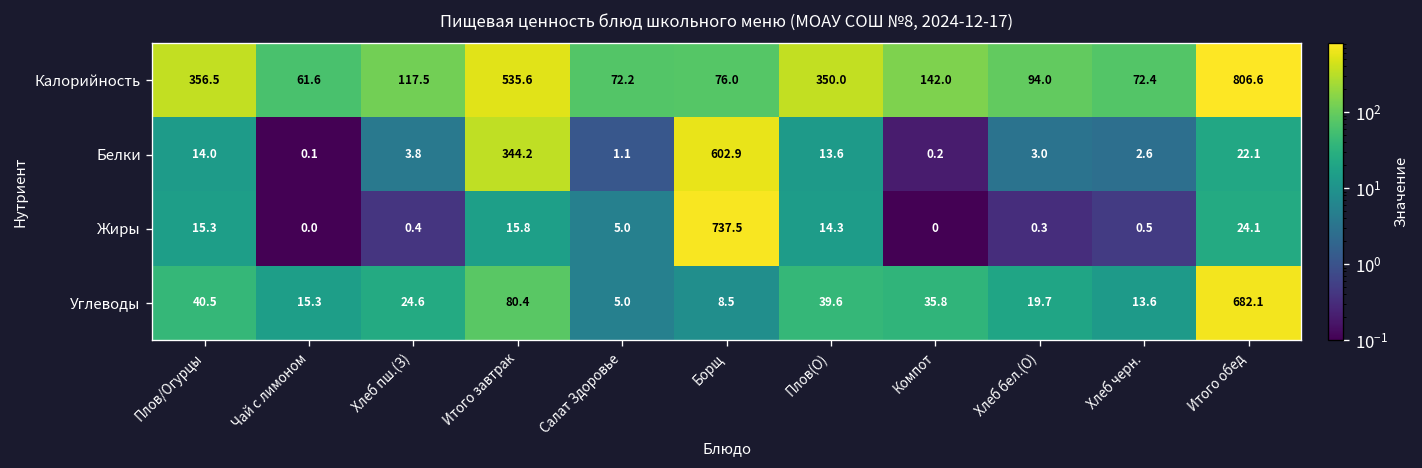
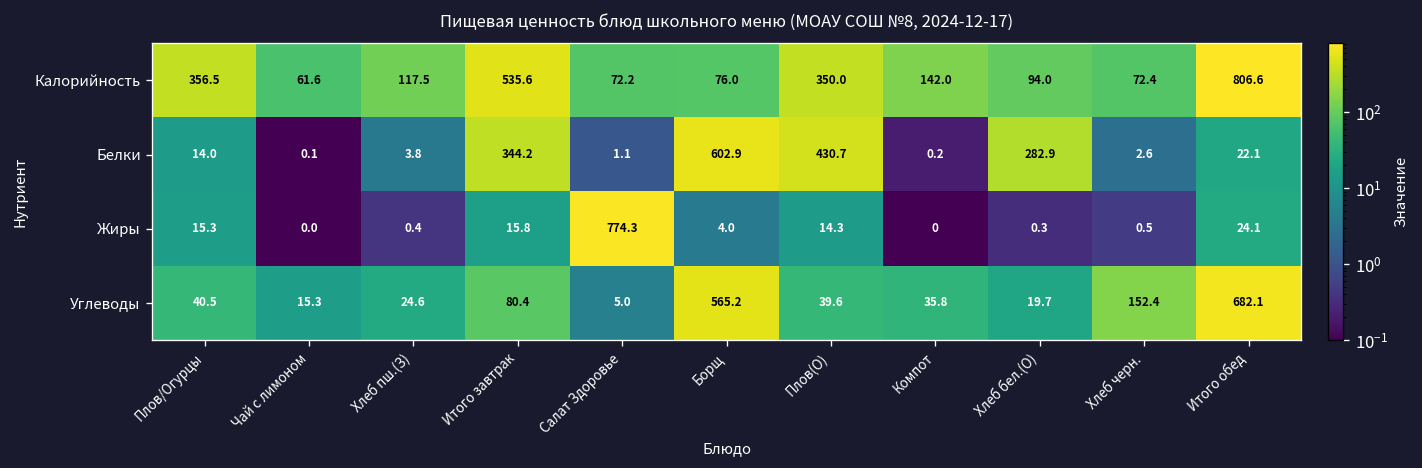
  {
    "Калорийность": {
      "Плов/Огурцы": 356.5,
      "Чай с лимоном": 61.6,
      "Хлеб пш.(З)": 117.5,
      "Итого завтрак": 535.6,
      "Салат Здоровье": 72.2,
      "Борщ": 76.0,
      "Плов(О)": 350.0,
      "Компот": 142.0,
      "Хлеб бел.(О)": 94.0,
      "Хлеб черн.": 72.4,
      "Итого обед": 806.6
    },
    "Белки": {
      "Плов/Огурцы": 14.0,
      "Чай с лимоном": 0.1,
      "Хлеб пш.(З)": 3.8,
      "Итого завтрак": 344.2,
      "Салат Здоровье": 1.1,
      "Борщ": 602.9,
-     "Плов(О)": 13.6,
+     "Плов(О)": 430.7,
      "Компот": 0.2,
-     "Хлеб бел.(О)": 3.0,
+     "Хлеб бел.(О)": 282.9,
      "Хлеб черн.": 2.6,
      "Итого обед": 22.1
    },
    "Жиры": {
      "Плов/Огурцы": 15.3,
      "Чай с лимоном": 0.0,
      "Хлеб пш.(З)": 0.4,
      "Итого завтрак": 15.8,
-     "Салат Здоровье": 5.0,
-     "Борщ": 737.5,
+     "Салат Здоровье": 774.3,
+     "Борщ": 4.0,
      "Плов(О)": 14.3,
      "Компот": 0,
      "Хлеб бел.(О)": 0.3,
      "Хлеб черн.": 0.5,
      "Итого обед": 24.1
    },
    "Углеводы": {
      "Плов/Огурцы": 40.5,
      "Чай с лимоном": 15.3,
      "Хлеб пш.(З)": 24.6,
      "Итого завтрак": 80.4,
      "Салат Здоровье": 5.0,
-     "Борщ": 8.5,
+     "Борщ": 565.2,
      "Плов(О)": 39.6,
      "Компот": 35.8,
      "Хлеб бел.(О)": 19.7,
-     "Хлеб черн.": 13.6,
+     "Хлеб черн.": 152.4,
      "Итого обед": 682.1
    }
  }
